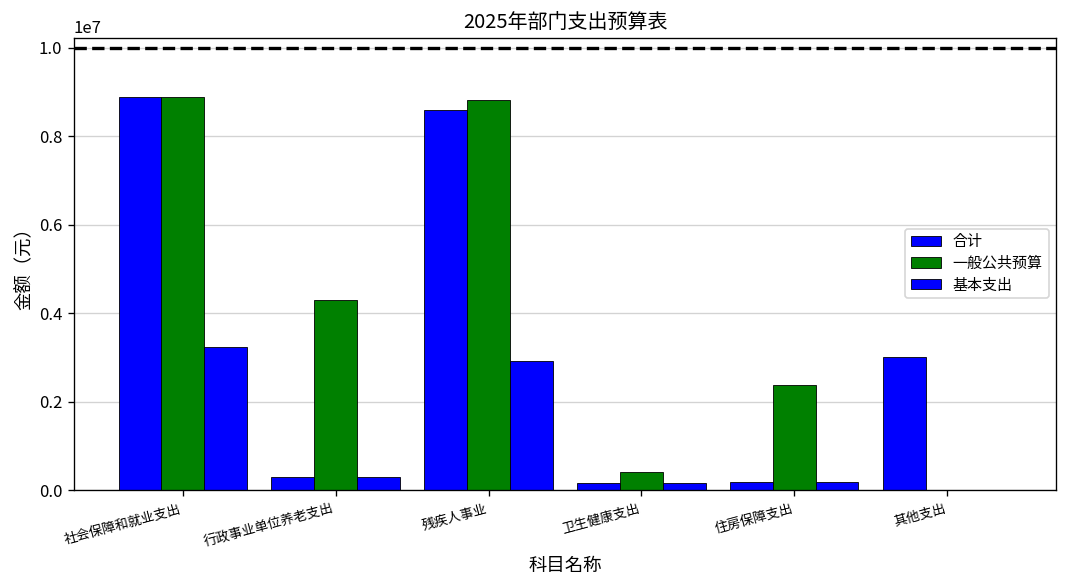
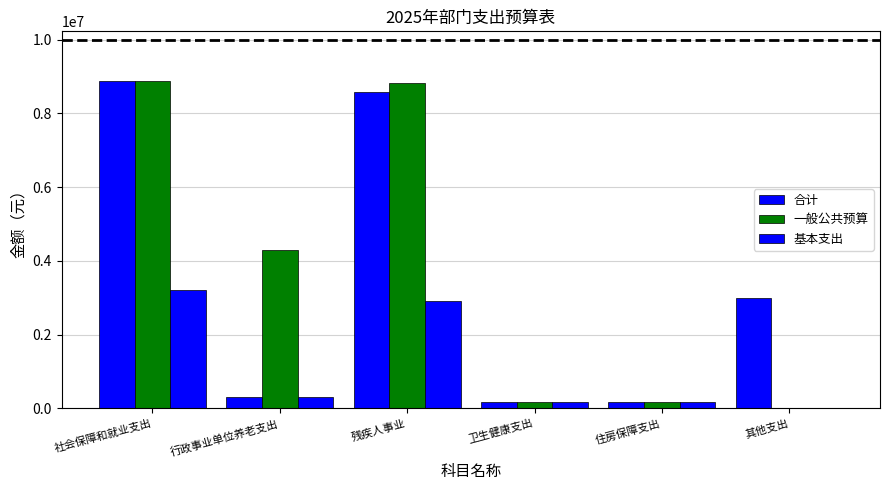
  {
    "一般公共预算": {
      "社会保障和就业支出": 8900000,
      "行政事业单位养老支出": 4300000,
      "残疾人事业": 8800000,
-     "卫生健康支出": 400000,
-     "住房保障支出": 2400000,
+     "卫生健康支出": 200000,
+     "住房保障支出": 200000,
      "其他支出": 0
    }
  }
